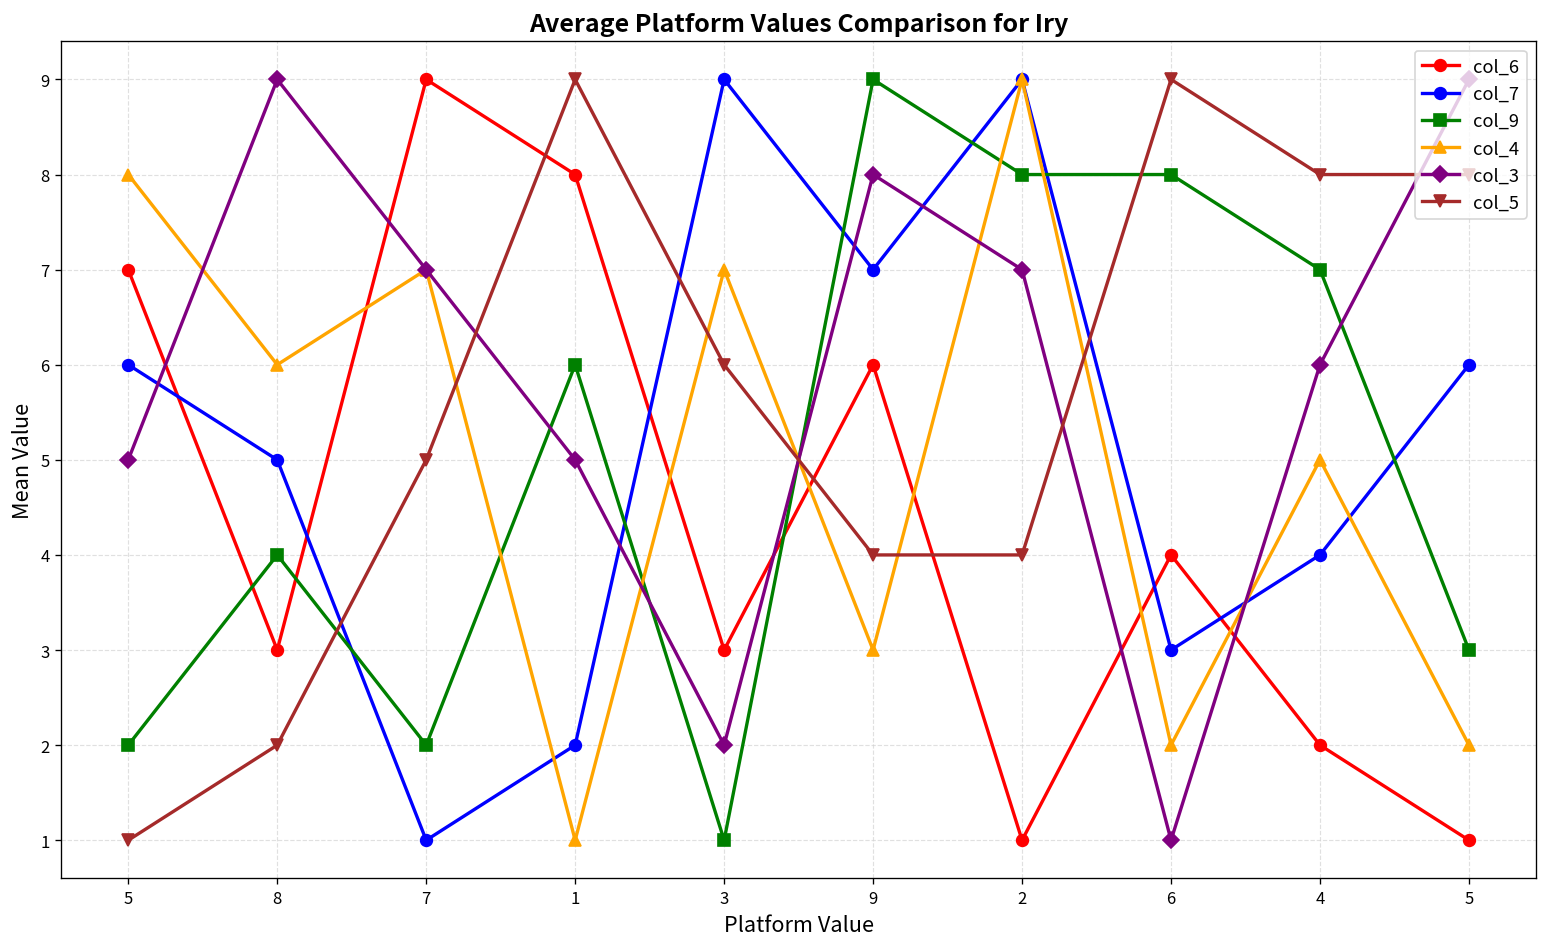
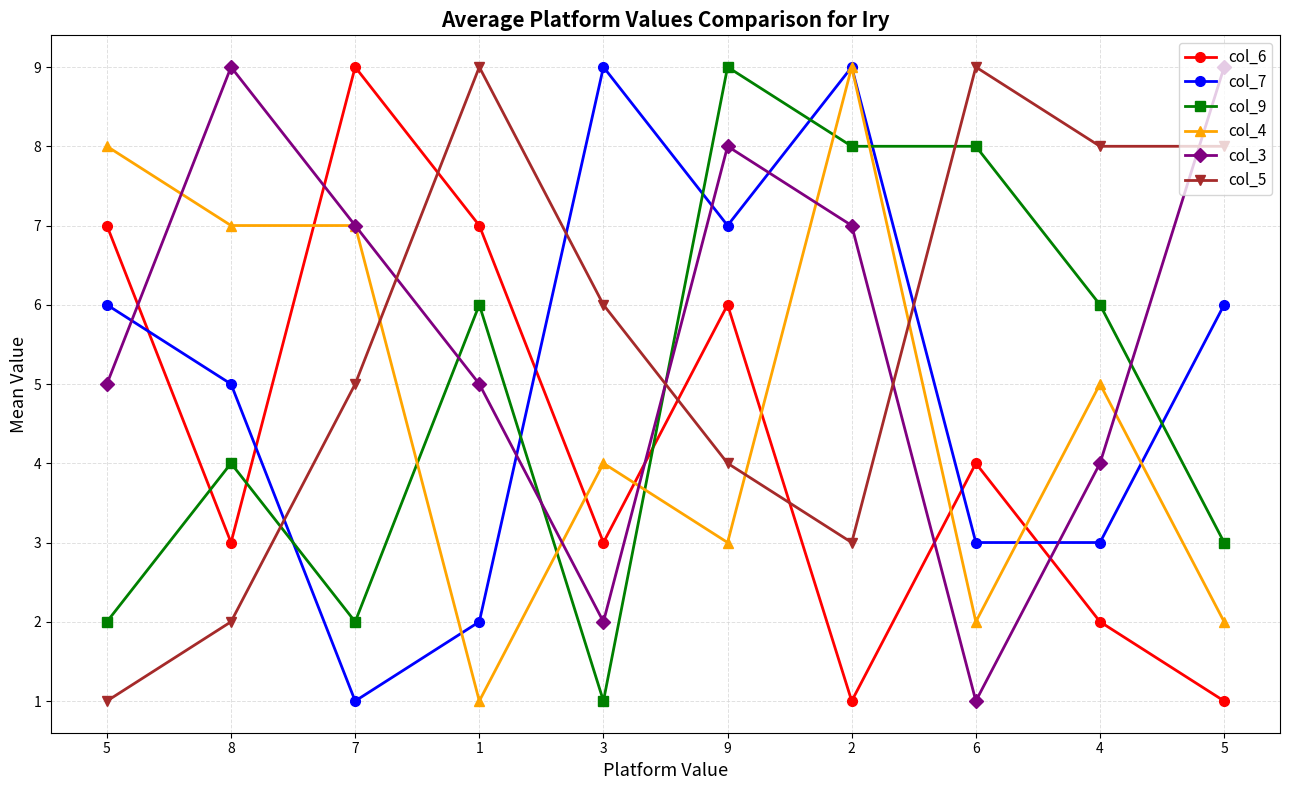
  {
    "col_6": {
      "8": 3,
      "7": 9,
-     "1": 8,
+     "1": 7,
      "3": 3,
      "9": 6,
      "2": 1,
      "6": 4,
      "4": 2
    },
    "col_7": {
      "8": 5,
      "7": 1,
      "1": 2,
      "3": 9,
      "9": 7,
      "6": 3,
-     "4": 4
+     "4": 3
    },
    "col_9": {
      "8": 4,
      "7": 2,
      "1": 6,
      "3": 1,
      "9": 9,
      "2": 8,
      "6": 8,
-     "4": 7
+     "4": 6
    },
    "col_4": {
-     "8": 6,
+     "8": 7,
      "1": 1,
-     "3": 7,
+     "3": 4,
      "9": 3,
      "6": 2,
      "4": 5
    },
    "col_3": {
      "8": 9,
      "1": 5,
      "3": 2,
      "9": 8,
      "2": 7,
      "6": 1,
-     "4": 6
+     "4": 4
    },
    "col_5": {
      "8": 2,
      "7": 5,
      "1": 9,
      "3": 6,
      "9": 4,
-     "2": 4,
+     "2": 3,
      "6": 9,
      "4": 8
    }
  }
